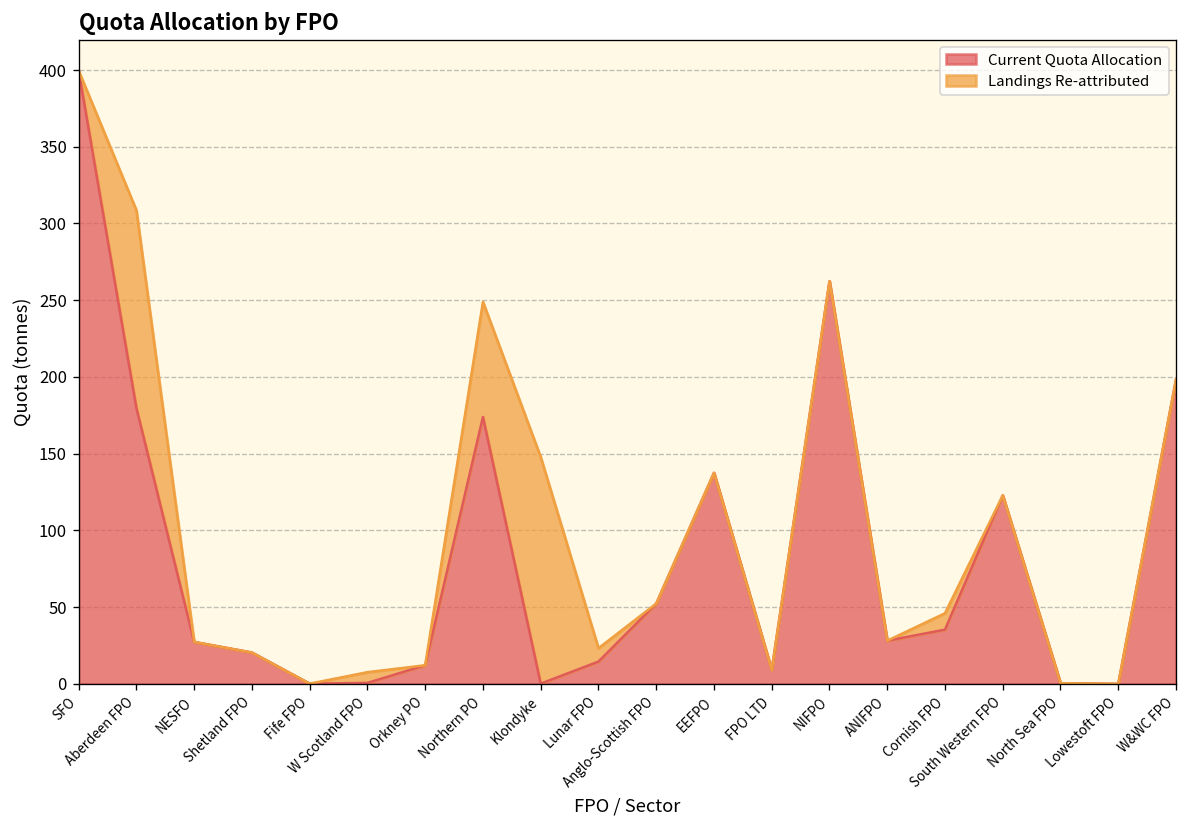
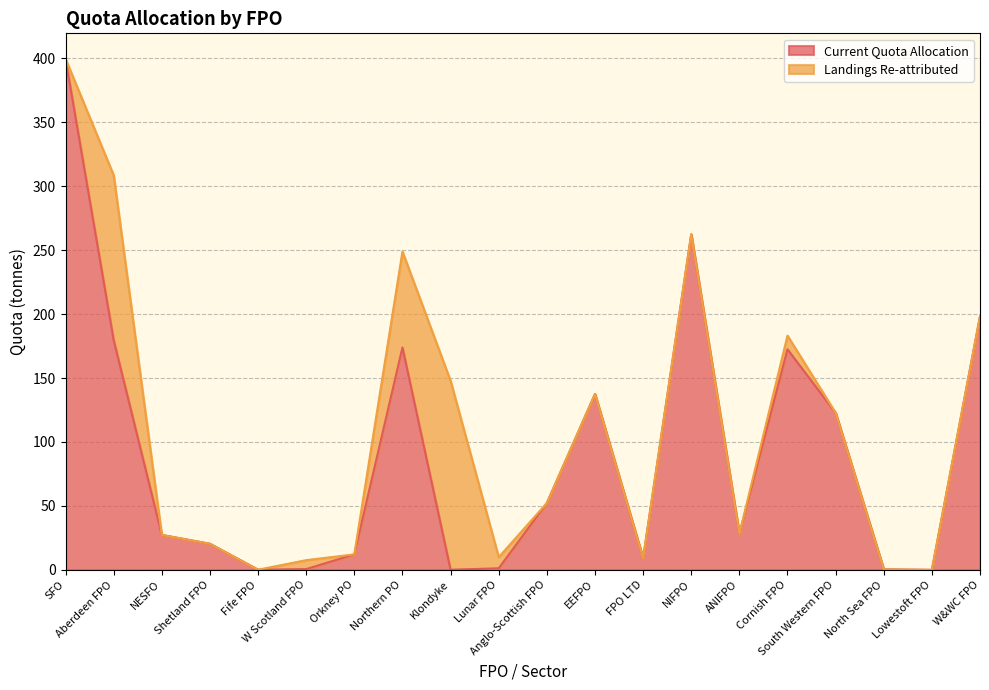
  {
    "Current Quota Allocation": {
      "Aberdeen FPO": 180,
      "W Scotland FPO": 1,
      "Northern PO": 174,
      "Klondyke": 0,
-     "Lunar FPO": 15,
-     "Cornish FPO": 35
+     "Lunar FPO": 1,
+     "Cornish FPO": 172
    },
    "Landings Re-attributed": {
      "Aberdeen FPO": 129,
      "W Scotland FPO": 7,
      "Northern PO": 75,
      "Klondyke": 148,
      "Lunar FPO": 9,
      "Cornish FPO": 11
    }
  }
